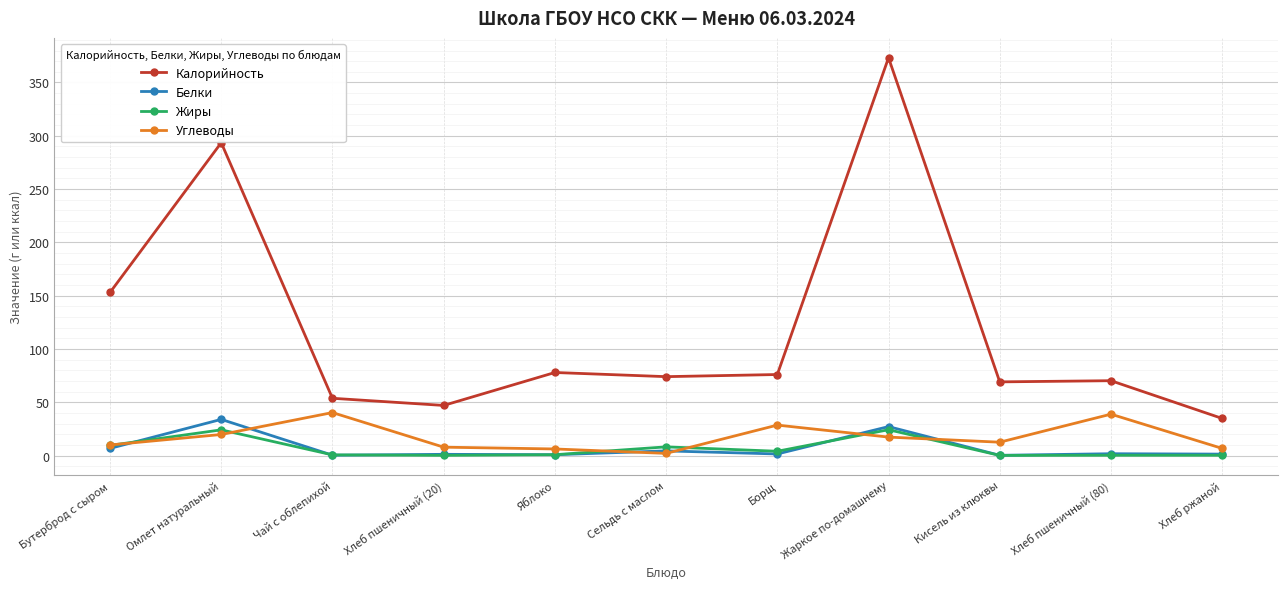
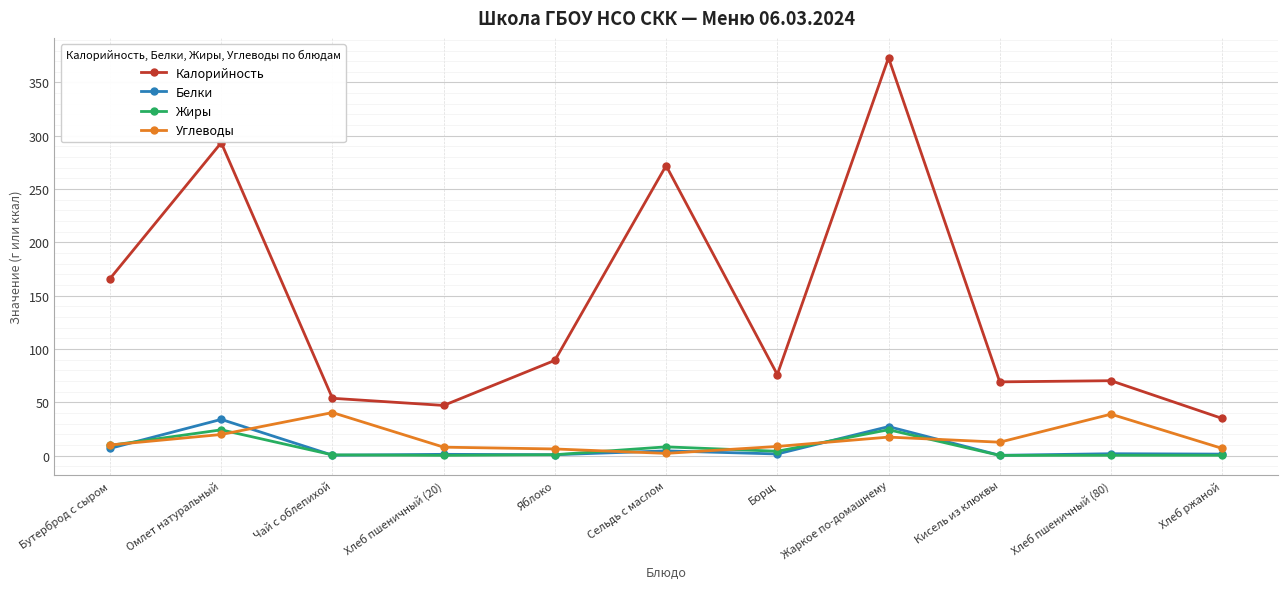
  {
    "Калорийность": {
-     "Бутерброд с сыром": 153,
+     "Бутерброд с сыром": 166,
      "Омлет натуральный": 294,
      "Чай с облепихой": 54,
      "Хлеб пшеничный (20)": 47,
-     "Яблоко": 78,
-     "Сельдь с маслом": 74,
+     "Яблоко": 89,
+     "Сельдь с маслом": 272,
      "Борщ": 76,
      "Жаркое по-домашнему": 373,
      "Кисель из клюквы": 69,
      "Хлеб пшеничный (80)": 70,
      "Хлеб ржаной": 35
    },
    "Белки": {
      "Бутерброд с сыром": 7,
      "Омлет натуральный": 34,
      "Борщ": 1,
      "Жаркое по-домашнему": 27
    },
    "Жиры": {
      "Омлет натуральный": 24,
      "Сельдь с маслом": 8,
      "Борщ": 4,
      "Жаркое по-домашнему": 24
    },
    "Углеводы": {
      "Омлет натуральный": 20,
      "Чай с облепихой": 40,
      "Хлеб пшеничный (20)": 8,
      "Яблоко": 6,
-     "Борщ": 29,
+     "Борщ": 9,
      "Жаркое по-домашнему": 17,
      "Кисель из клюквы": 13,
      "Хлеб пшеничный (80)": 39,
      "Хлеб ржаной": 7
    }
  }
